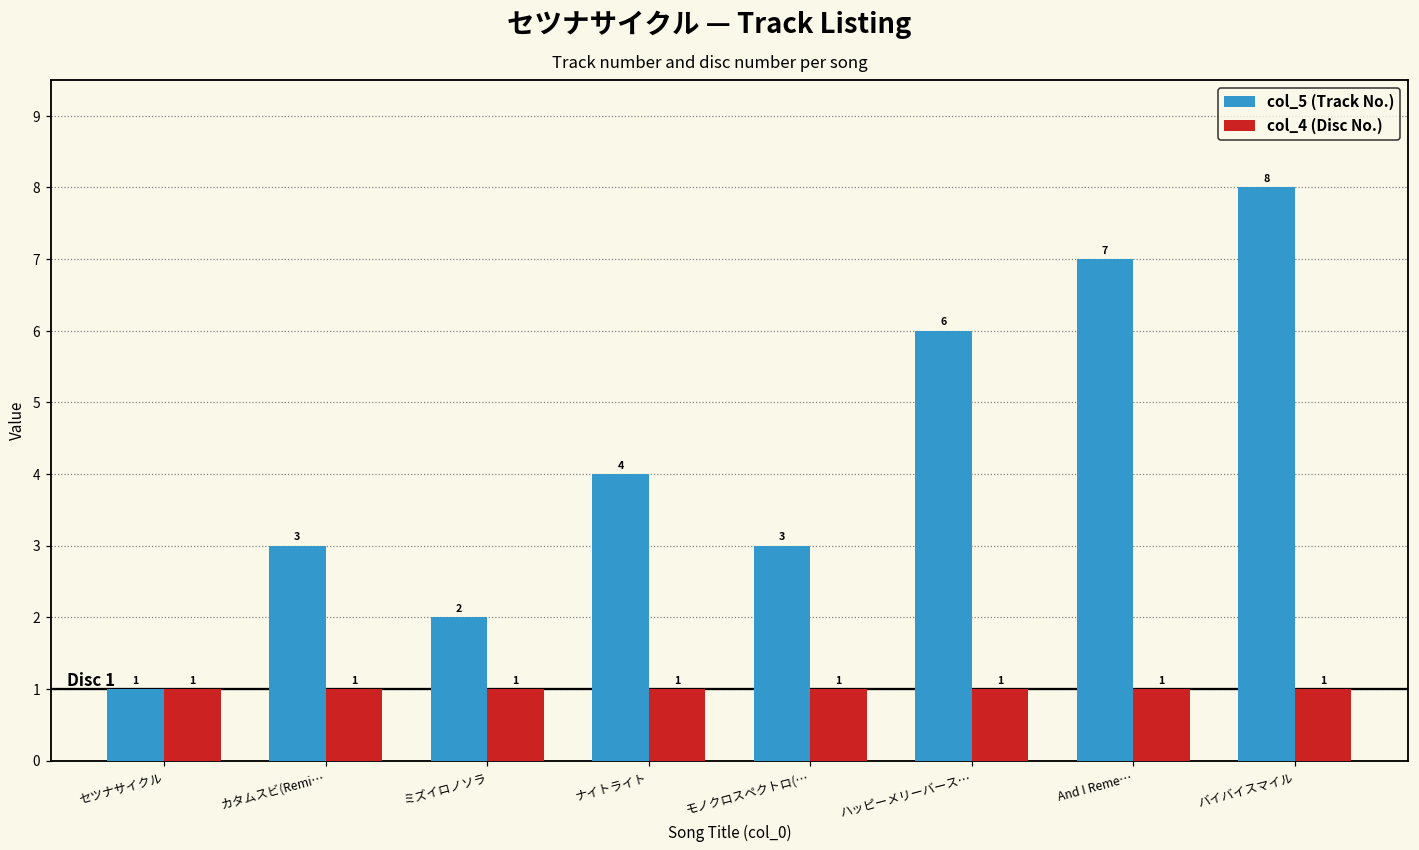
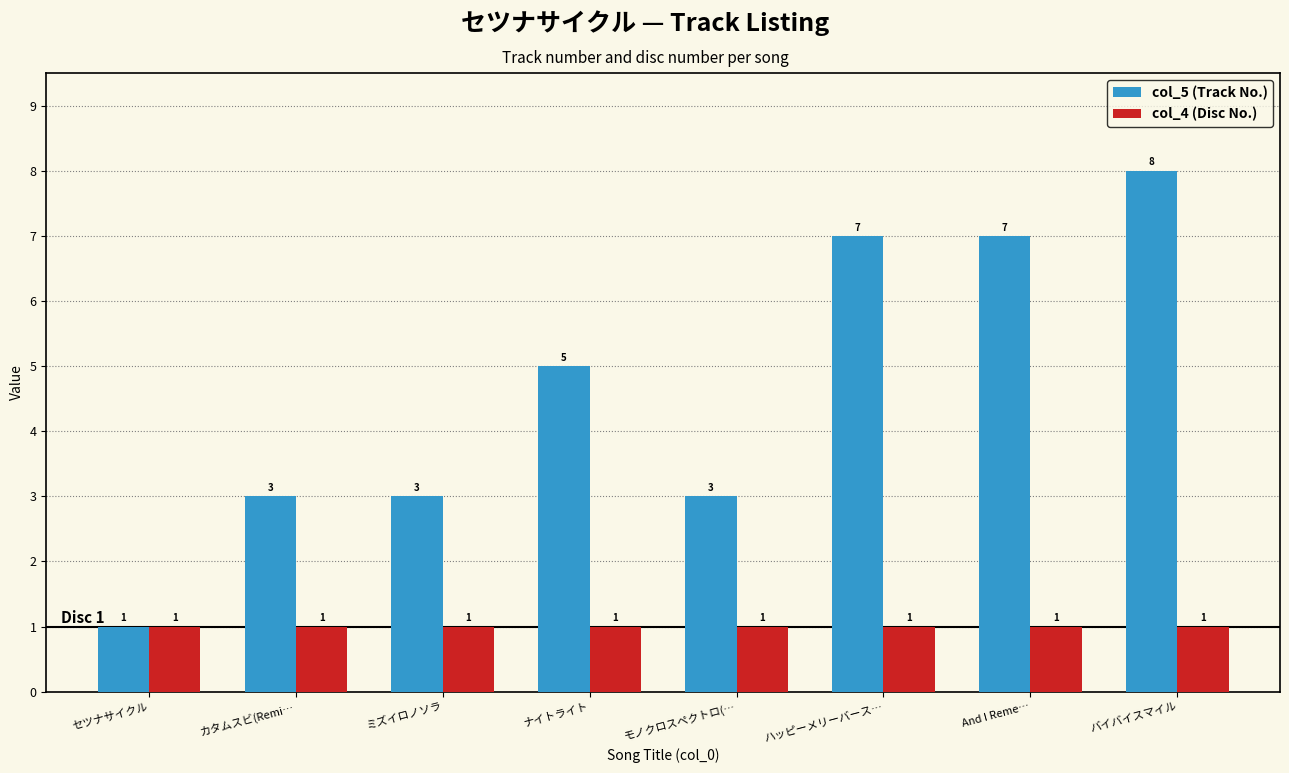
  {
    "col_5 (Track No.)": {
      "セツナサイクル": 1,
      "カタムスビ(Remi…": 3,
-     "ミズイロノソラ": 2,
-     "ナイトライト": 4,
+     "ミズイロノソラ": 3,
+     "ナイトライト": 5,
      "モノクロスペクトロ(…": 3,
-     "ハッピーメリーバース…": 6,
+     "ハッピーメリーバース…": 7,
      "And I Reme…": 7,
      "バイバイスマイル": 8
    },
    "col_4 (Disc No.)": {
      "セツナサイクル": 1,
      "カタムスビ(Remi…": 1,
      "ミズイロノソラ": 1,
      "ナイトライト": 1,
      "モノクロスペクトロ(…": 1,
      "ハッピーメリーバース…": 1,
      "And I Reme…": 1,
      "バイバイスマイル": 1
    }
  }
